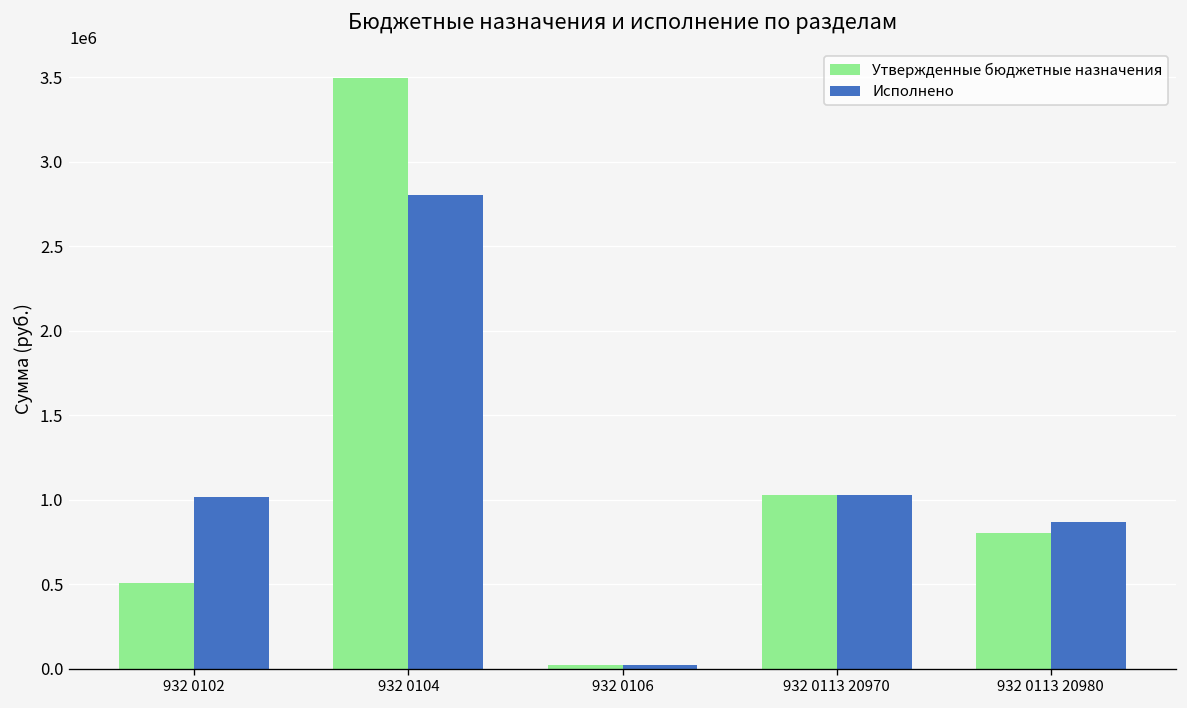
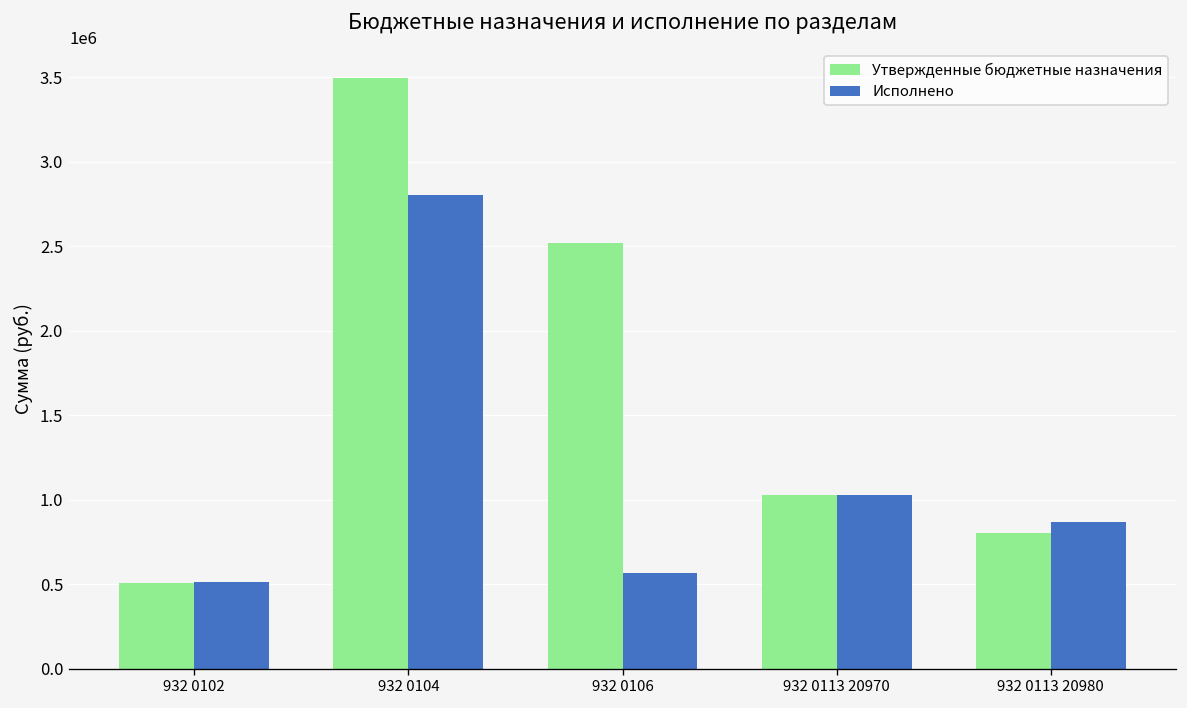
  {
    "Утвержденные бюджетные назначения": {
      "932 0102": 510000,
      "932 0104": 3490000,
-     "932 0106": 20000,
+     "932 0106": 2520000,
      "932 0113 20970": 1030000,
      "932 0113 20980": 810000
    },
    "Исполнено": {
-     "932 0102": 1020000,
+     "932 0102": 510000,
      "932 0104": 2810000,
-     "932 0106": 20000,
+     "932 0106": 560000,
      "932 0113 20970": 1030000,
      "932 0113 20980": 870000
    }
  }
